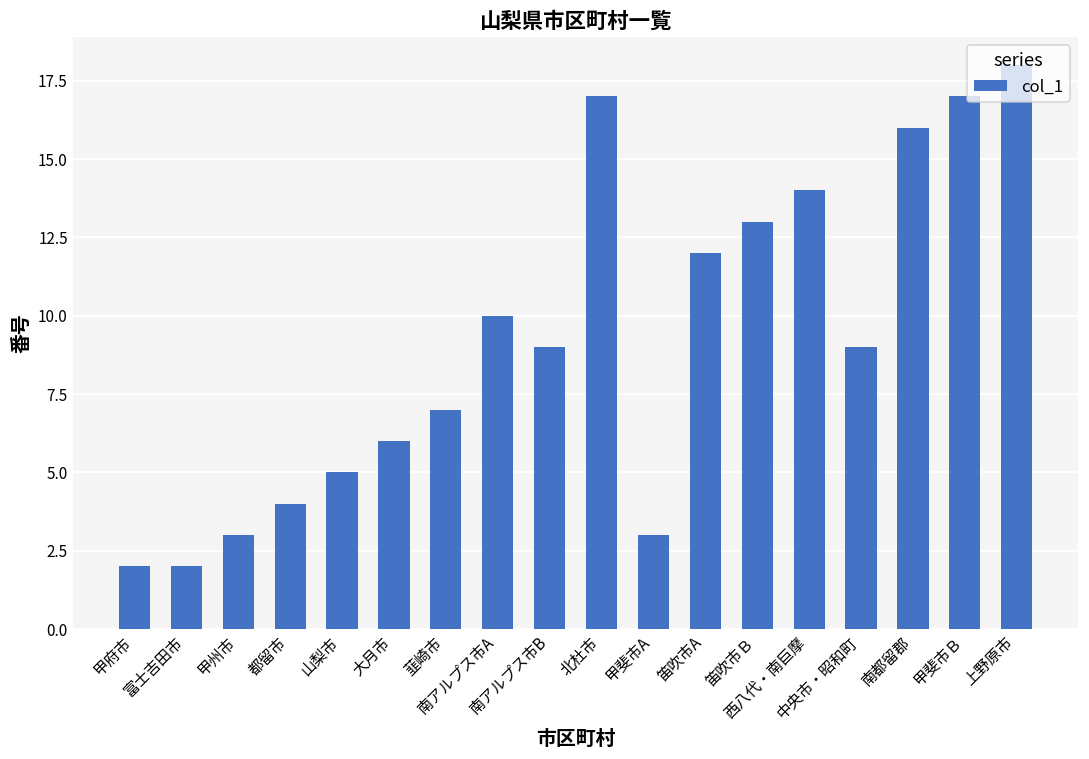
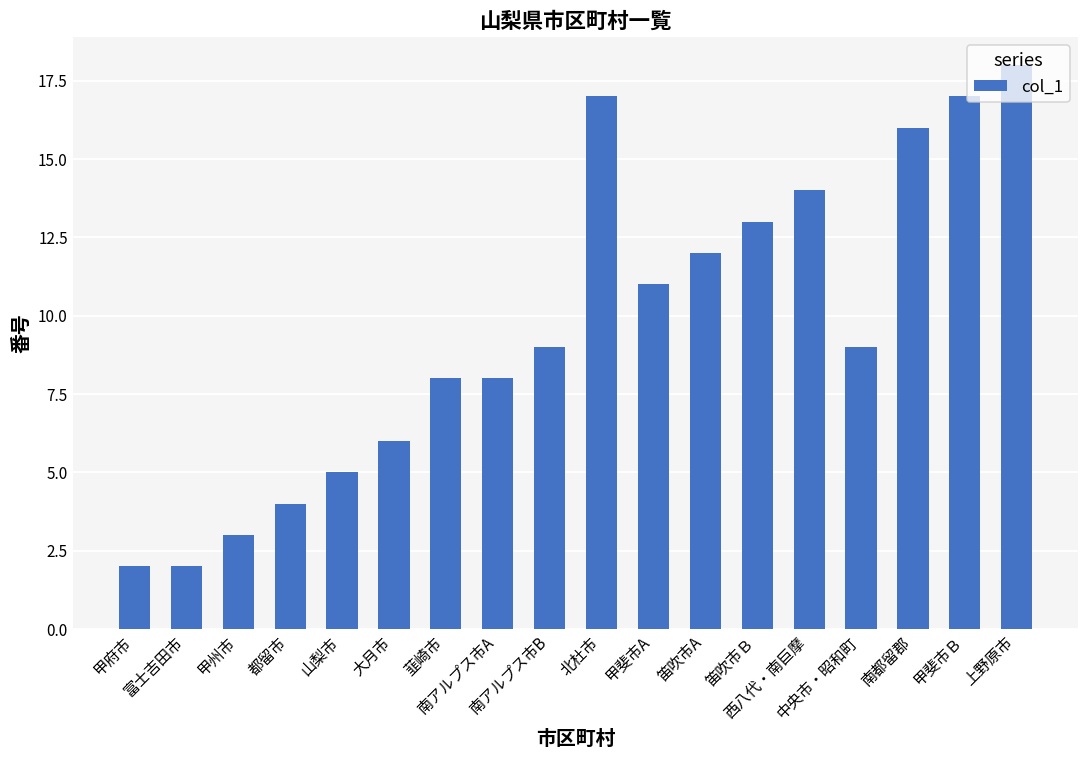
  {
    "甲府市": 2,
    "富士吉田市": 2,
    "甲州市": 3,
    "都留市": 4,
    "山梨市": 5,
    "大月市": 6,
-   "韮崎市": 7,
-   "南アルプス市A": 10,
+   "韮崎市": 8,
+   "南アルプス市A": 8,
    "南アルプス市B": 9,
    "北杜市": 17,
-   "甲斐市A": 3,
+   "甲斐市A": 11,
    "笛吹市A": 12,
    "笛吹市Ｂ": 13,
    "西八代・南巨摩": 14,
    "中央市・昭和町": 9,
    "南都留郡": 16,
    "甲斐市Ｂ": 17
  }
